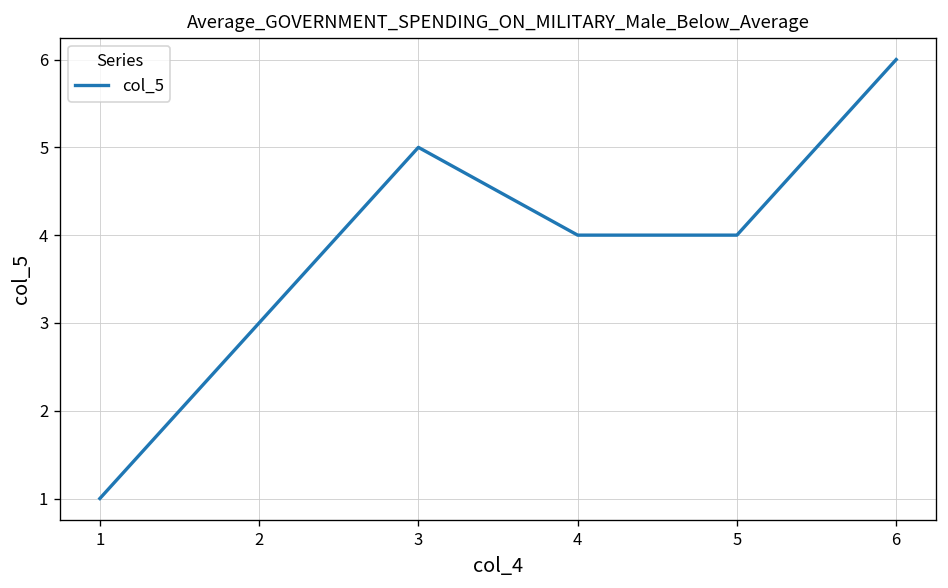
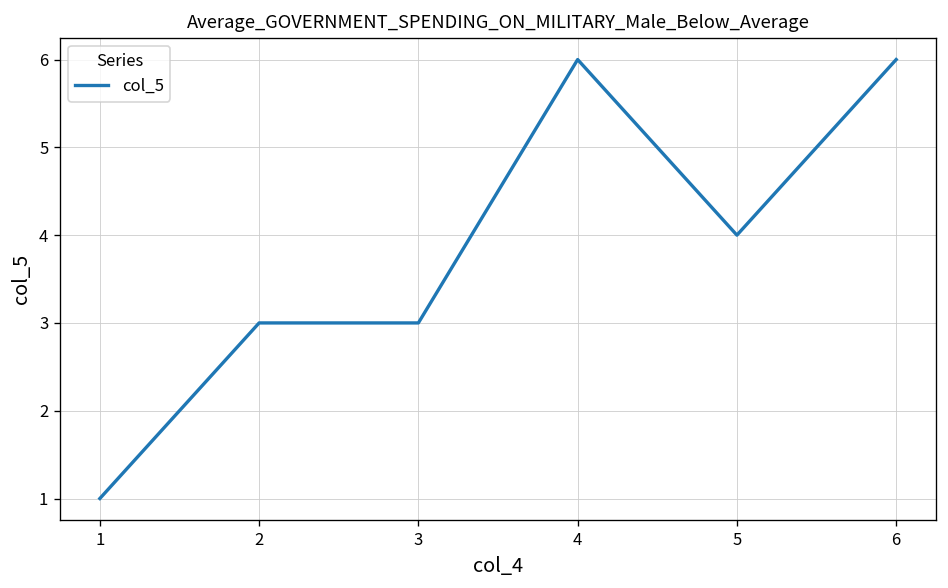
  {
    "1": 1,
    "2": 3,
-   "3": 5,
-   "4": 4,
+   "3": 3,
+   "4": 6,
    "5": 4,
    "6": 6
  }
